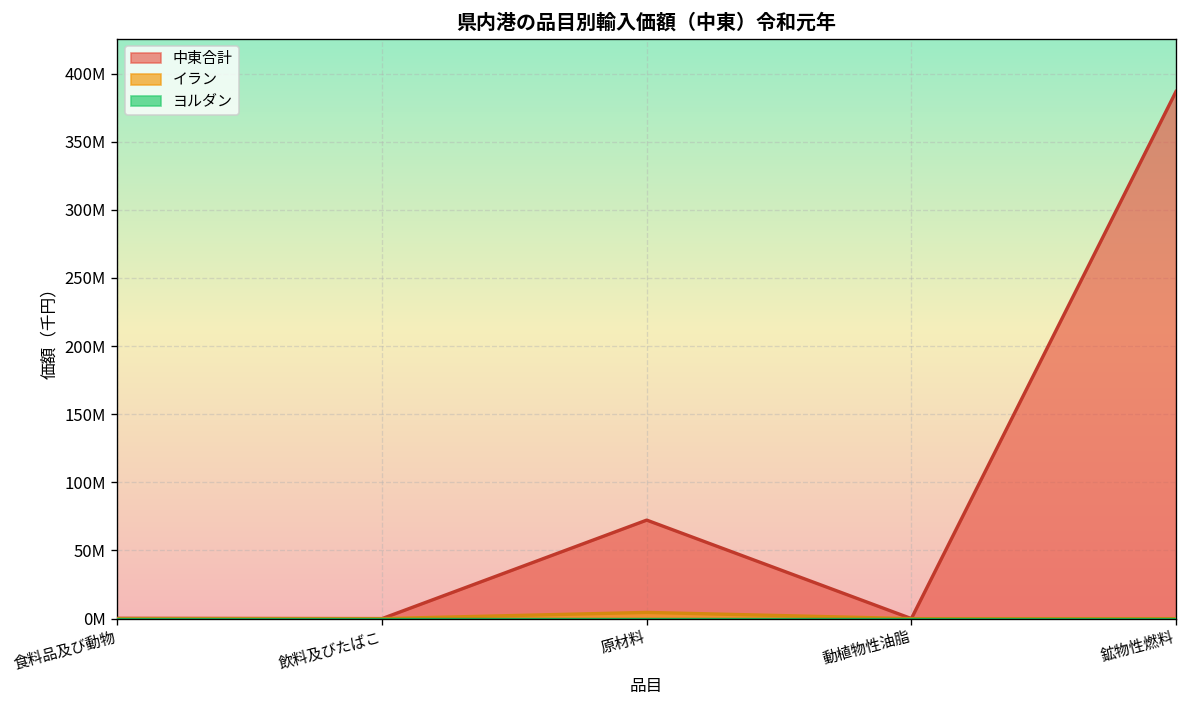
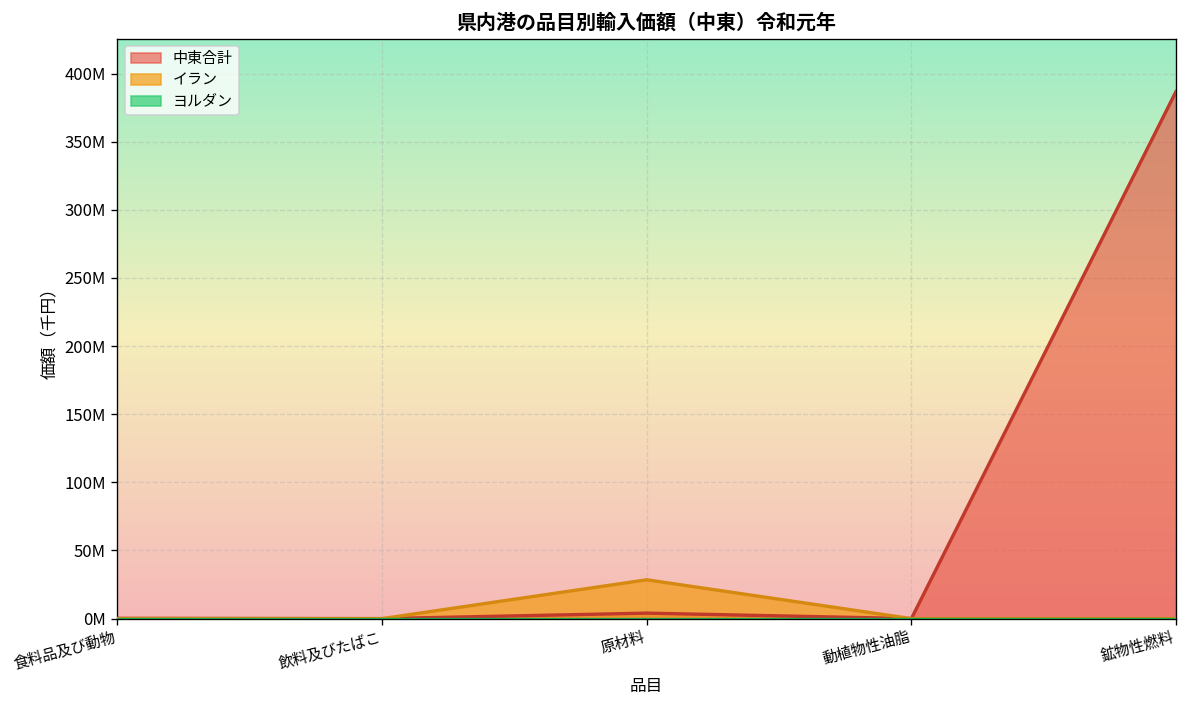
  {
    "中東合計": {
-     "原材料": 72000000,
+     "原材料": 4000000,
      "鉱物性燃料": 387000000
    },
    "イラン": {
-     "原材料": 5000000
+     "原材料": 29000000
    },
    "ヨルダン": {
      "原材料": 0
    }
  }
